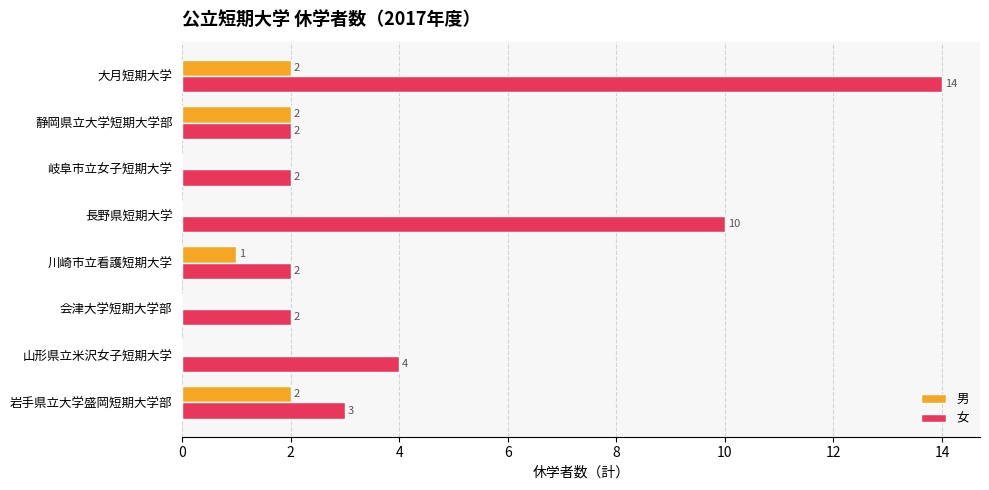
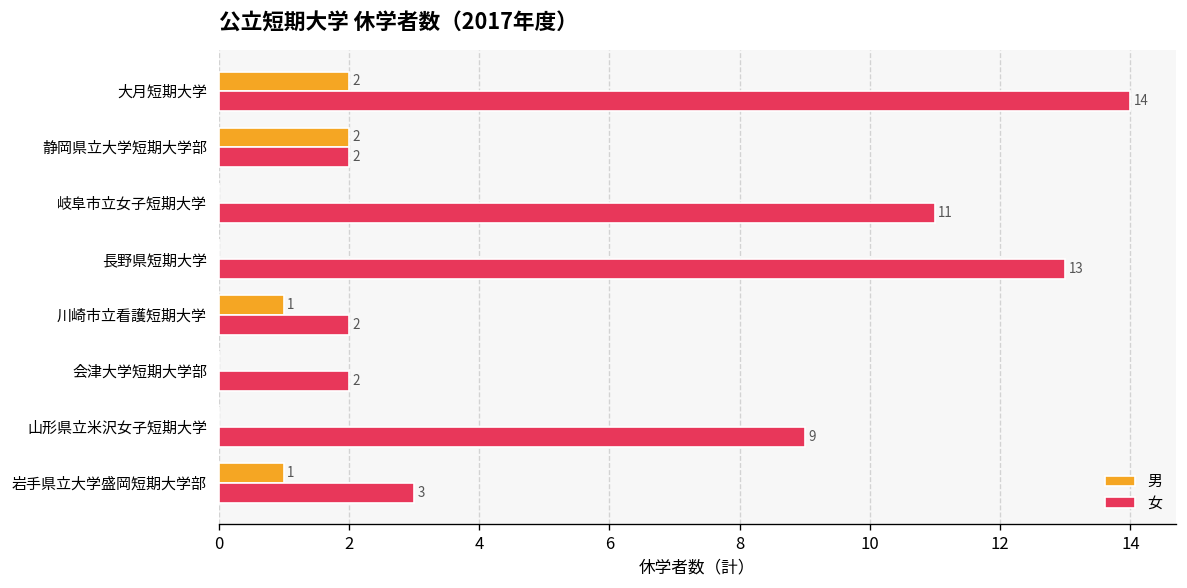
  {
    "男": {
      "大月短期大学": 2,
      "静岡県立大学短期大学部": 2,
      "川崎市立看護短期大学": 1,
-     "岩手県立大学盛岡短期大学部": 2
+     "岩手県立大学盛岡短期大学部": 1
    },
    "女": {
      "大月短期大学": 14,
      "静岡県立大学短期大学部": 2,
-     "岐阜市立女子短期大学": 2,
-     "長野県短期大学": 10,
+     "岐阜市立女子短期大学": 11,
+     "長野県短期大学": 13,
      "川崎市立看護短期大学": 2,
      "会津大学短期大学部": 2,
-     "山形県立米沢女子短期大学": 4,
+     "山形県立米沢女子短期大学": 9,
      "岩手県立大学盛岡短期大学部": 3
    }
  }
